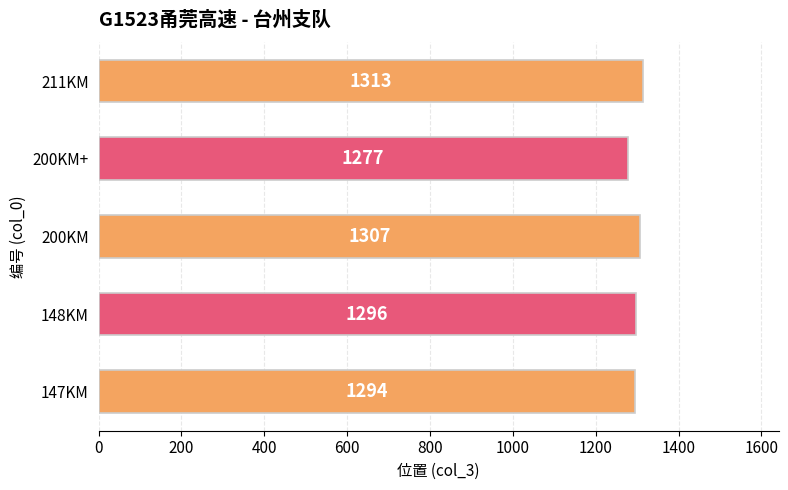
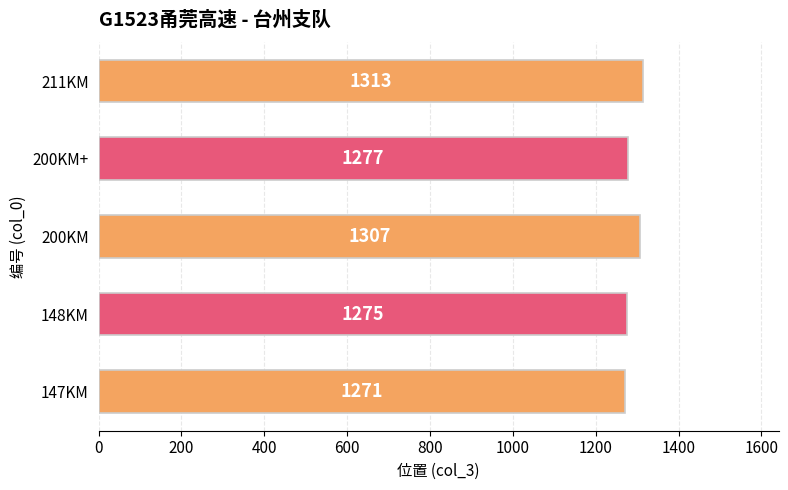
  {
    "211KM": 1313,
    "200KM+": 1277,
    "200KM": 1307,
-   "148KM": 1296,
-   "147KM": 1294
+   "148KM": 1275,
+   "147KM": 1271
  }
